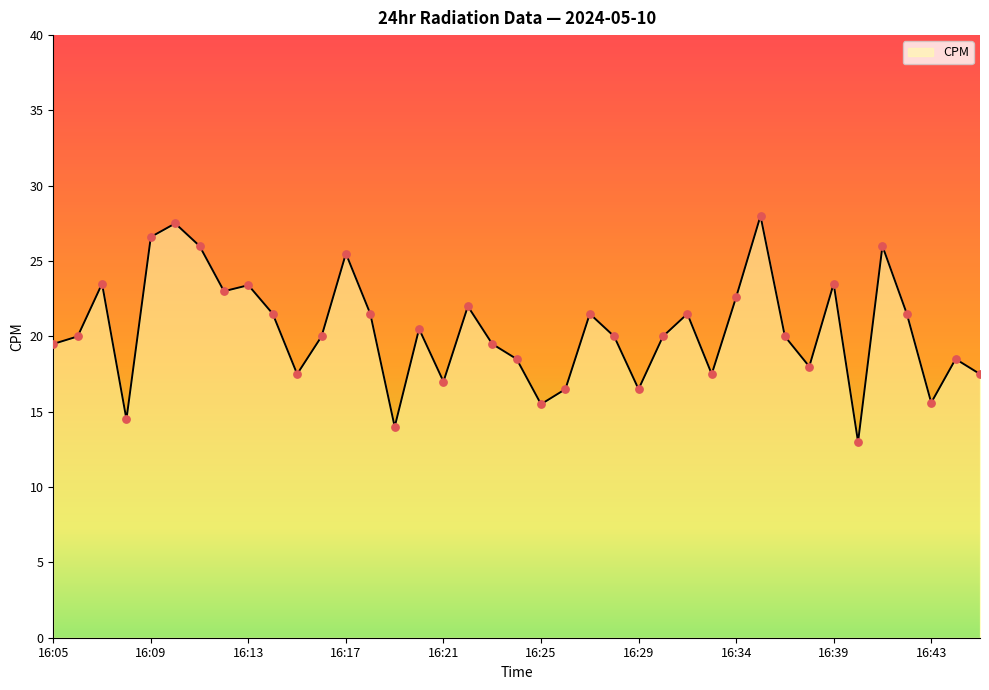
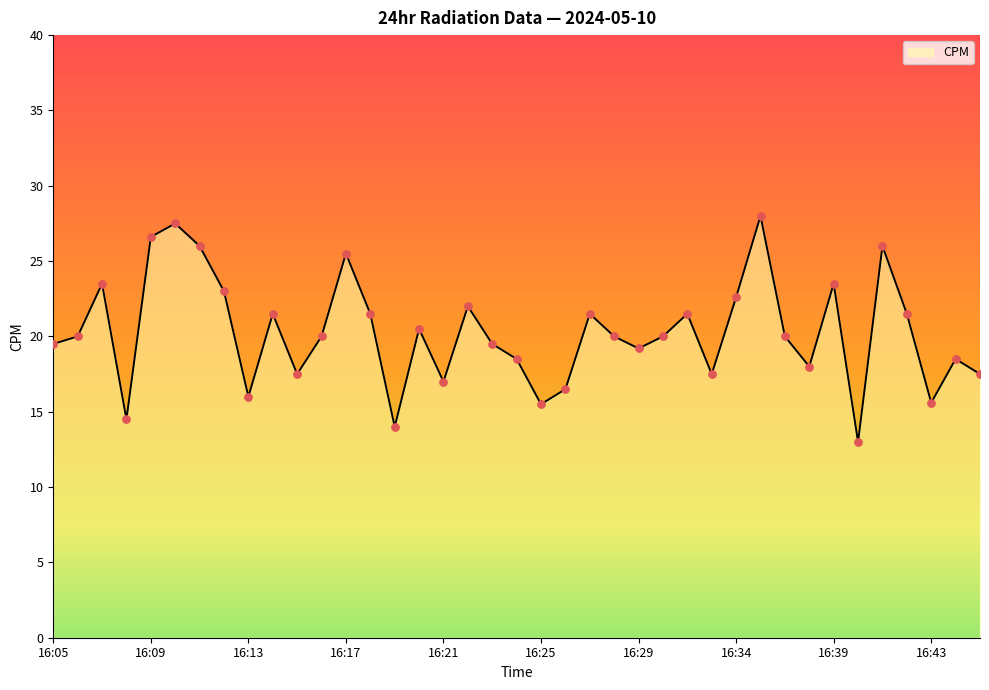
  {
    "16:05": 19.5,
    "16:09": 26.6,
-   "16:13": 23.4,
+   "16:13": 16.0,
    "16:17": 25.5,
    "16:21": 17.0,
    "16:25": 15.5,
-   "16:29": 16.5,
+   "16:29": 19.2,
    "16:34": 22.6,
    "16:39": 23.5,
    "16:43": 15.6
  }
